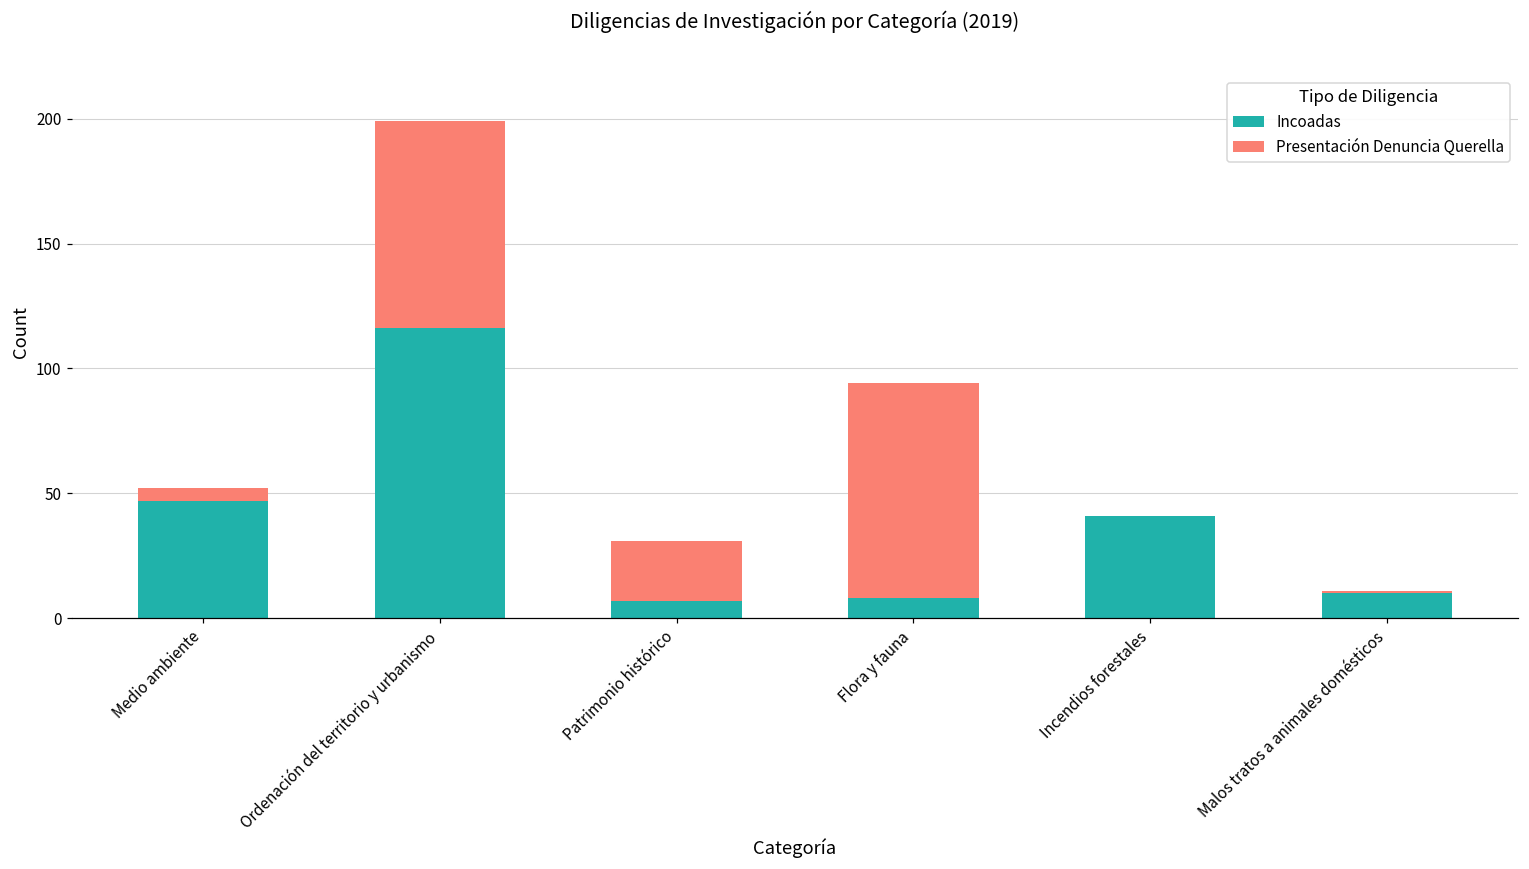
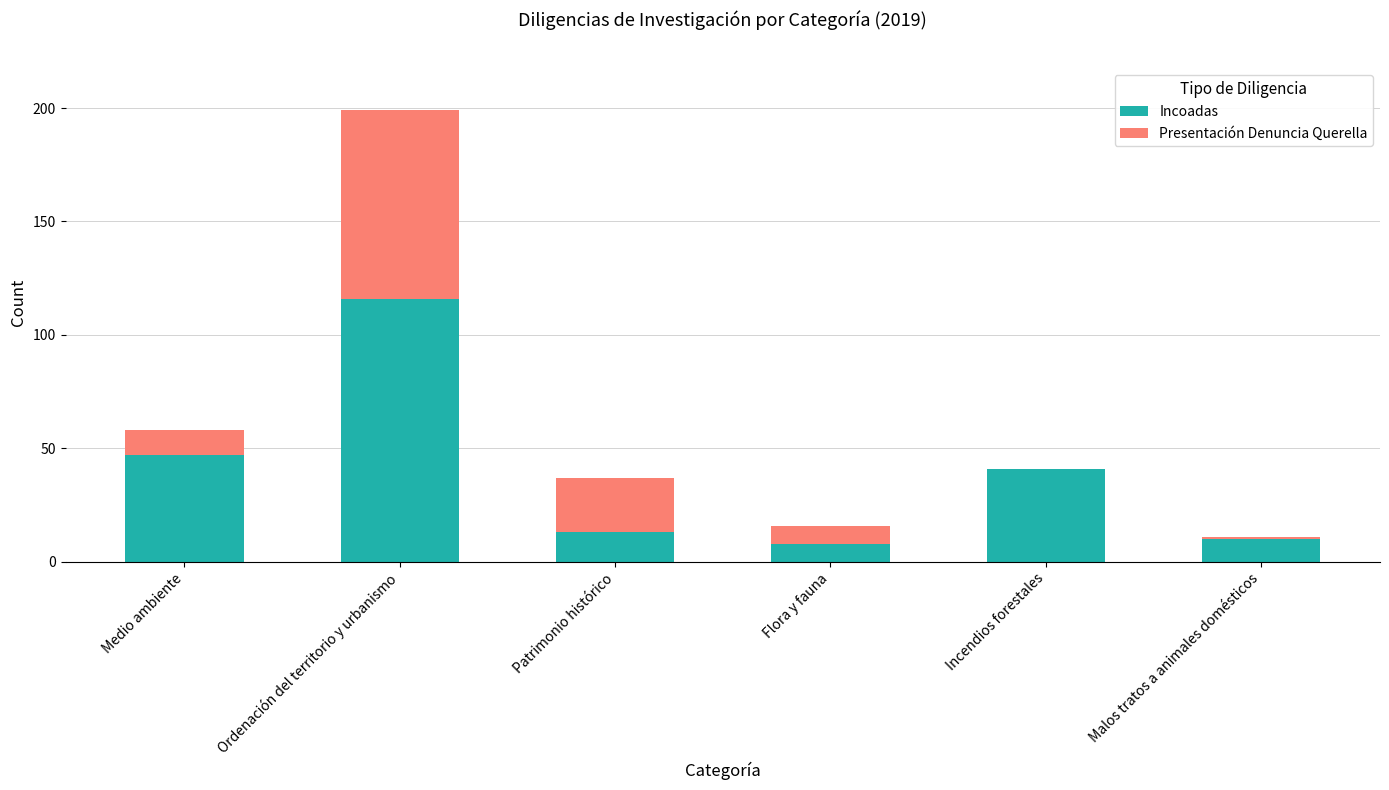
  {
    "Incoadas": {
      "Medio ambiente": 47,
      "Ordenación del territorio y urbanismo": 116,
-     "Patrimonio histórico": 7,
+     "Patrimonio histórico": 13,
      "Flora y fauna": 8,
      "Incendios forestales": 41,
      "Malos tratos a animales domésticos": 10
    },
    "Presentación Denuncia Querella": {
-     "Medio ambiente": 5,
+     "Medio ambiente": 11,
      "Ordenación del territorio y urbanismo": 83,
      "Patrimonio histórico": 24,
-     "Flora y fauna": 86,
+     "Flora y fauna": 8,
      "Incendios forestales": 0
    }
  }
